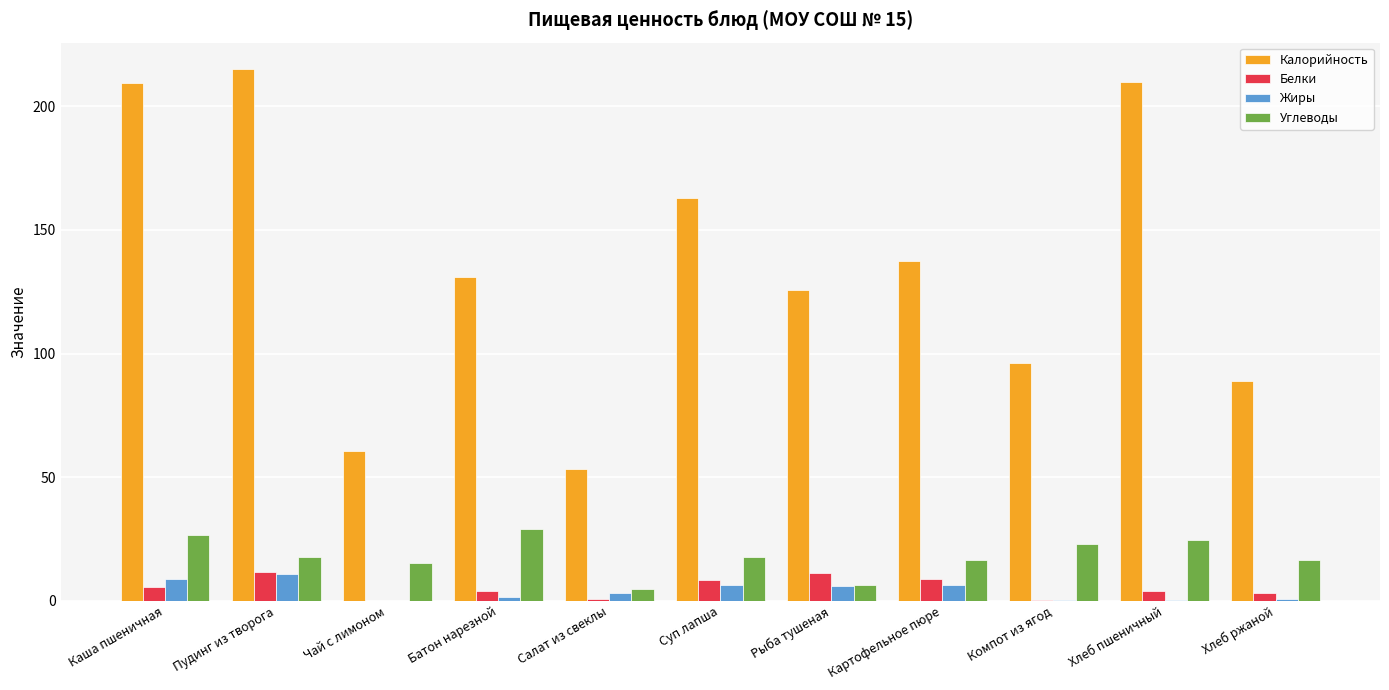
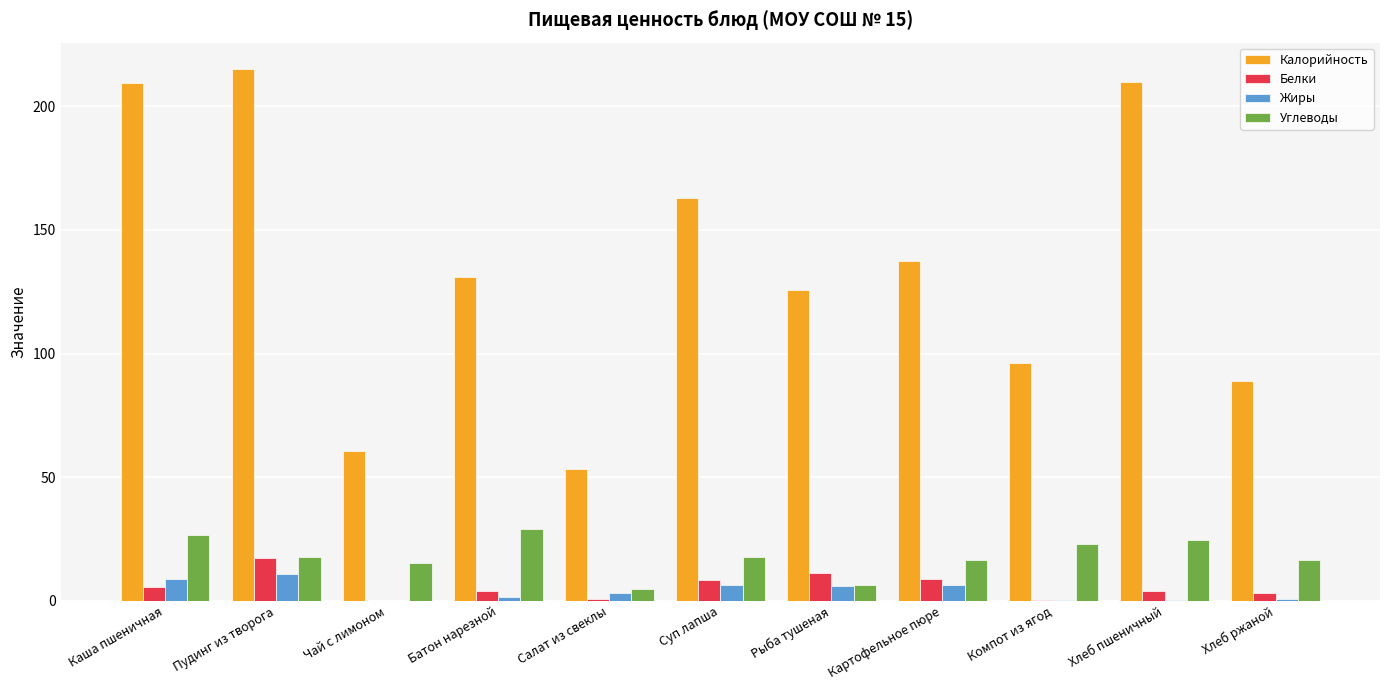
  {
    "Калорийность": {
      "Каша пшеничная": 210,
      "Пудинг из творога": 215,
      "Чай с лимоном": 61,
      "Батон нарезной": 131,
      "Салат из свеклы": 53,
      "Суп лапша": 163,
      "Рыба тушеная": 126,
      "Картофельное пюре": 137,
      "Компот из ягод": 96,
      "Хлеб пшеничный": 210,
      "Хлеб ржаной": 89
    },
    "Белки": {
      "Каша пшеничная": 6,
-     "Пудинг из творога": 12,
+     "Пудинг из творога": 18,
      "Чай с лимоном": 0,
      "Батон нарезной": 4,
      "Суп лапша": 9,
      "Рыба тушеная": 11,
      "Картофельное пюре": 9,
      "Хлеб пшеничный": 4,
      "Хлеб ржаной": 3
    },
    "Жиры": {
      "Каша пшеничная": 9,
      "Пудинг из творога": 11,
      "Чай с лимоном": 0,
      "Батон нарезной": 1,
      "Салат из свеклы": 3,
      "Суп лапша": 6,
      "Рыба тушеная": 6,
      "Картофельное пюре": 7
    },
    "Углеводы": {
      "Каша пшеничная": 27,
      "Пудинг из творога": 18,
      "Чай с лимоном": 15,
      "Батон нарезной": 29,
      "Салат из свеклы": 5,
      "Суп лапша": 18,
      "Рыба тушеная": 6,
      "Картофельное пюре": 16,
      "Компот из ягод": 23,
      "Хлеб пшеничный": 25,
      "Хлеб ржаной": 17
    }
  }
